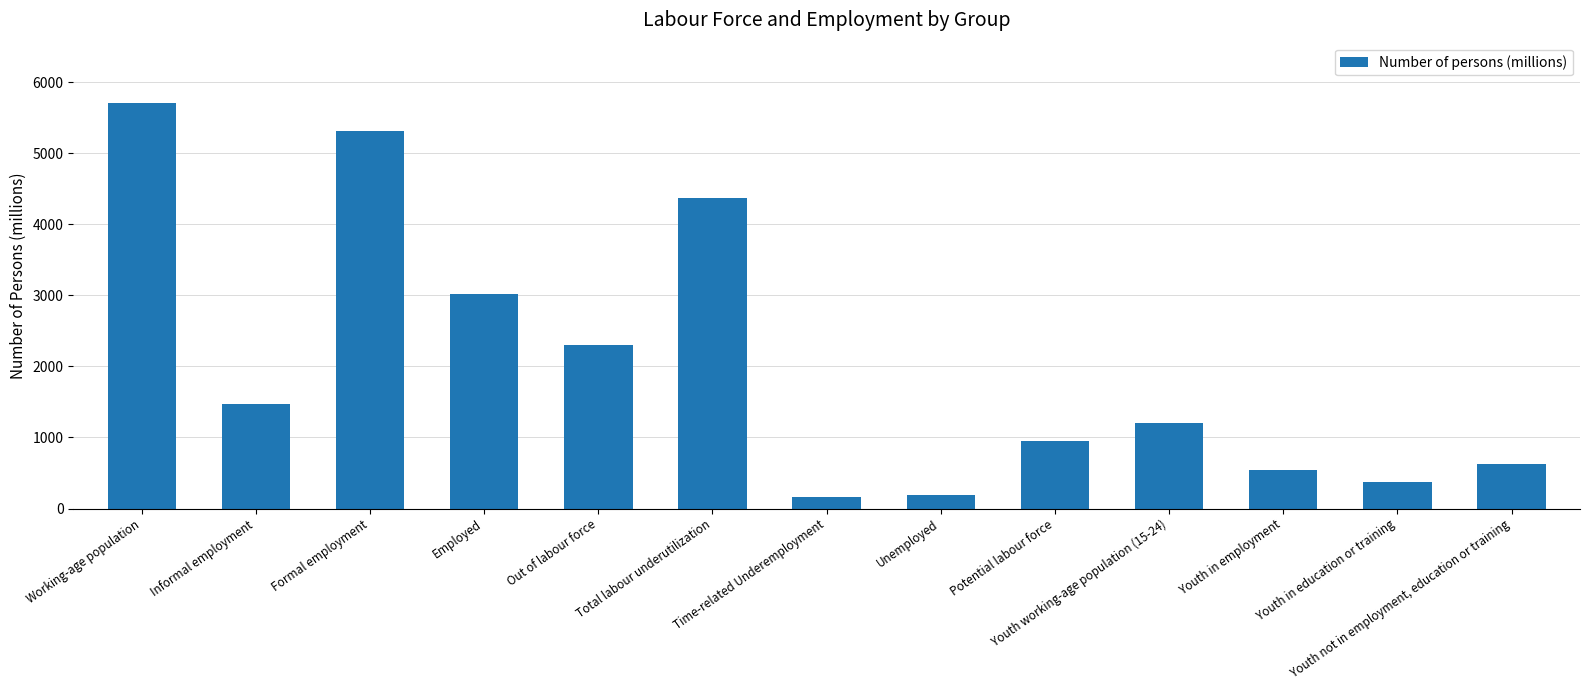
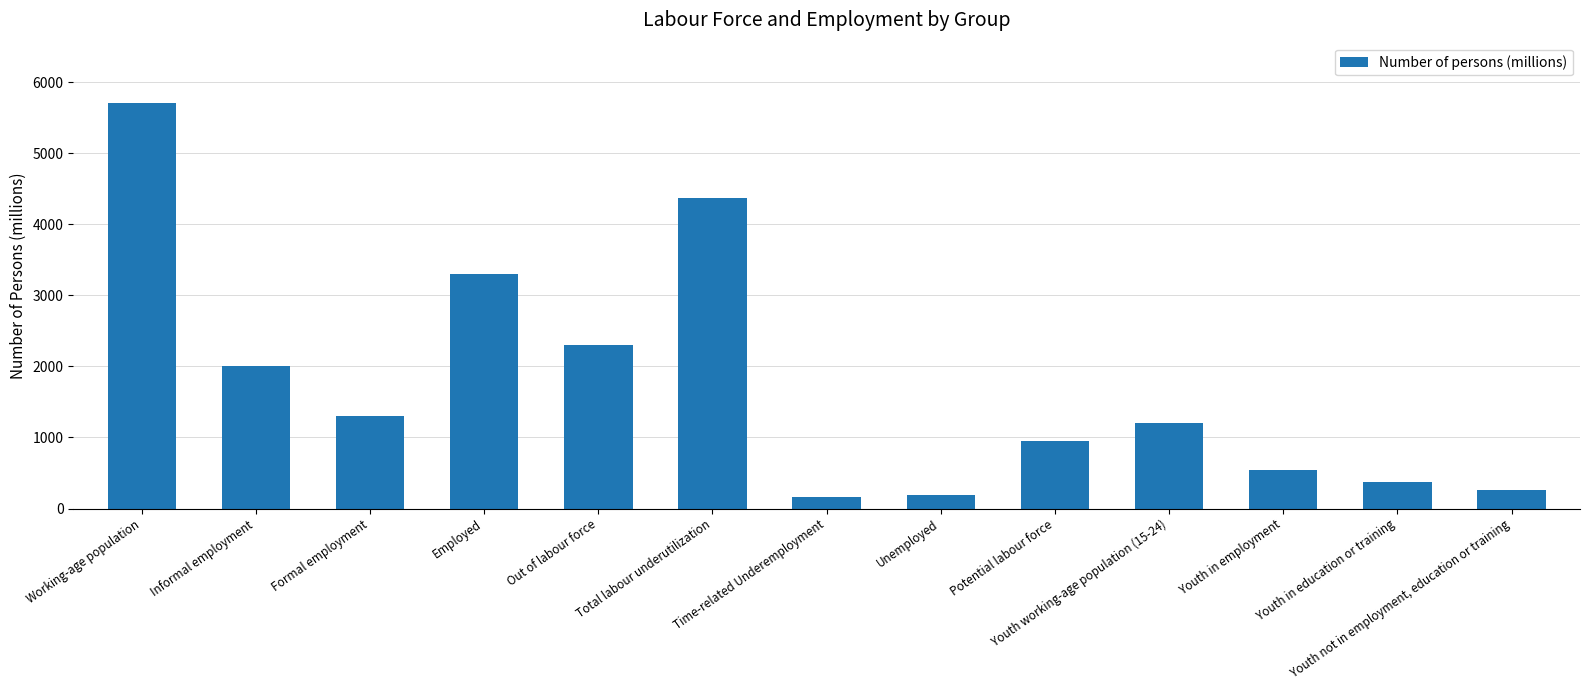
  {
    "Working-age population": 5700,
-   "Informal employment": 1500,
-   "Formal employment": 5300,
-   "Employed": 3000,
+   "Informal employment": 2000,
+   "Formal employment": 1300,
+   "Employed": 3300,
    "Out of labour force": 2300,
    "Total labour underutilization": 4400,
    "Time-related Underemployment": 200,
    "Unemployed": 200,
    "Potential labour force": 1000,
    "Youth working-age population (15-24)": 1200,
    "Youth in employment": 500,
    "Youth in education or training": 400,
-   "Youth not in employment, education or training": 600
+   "Youth not in employment, education or training": 300
  }
